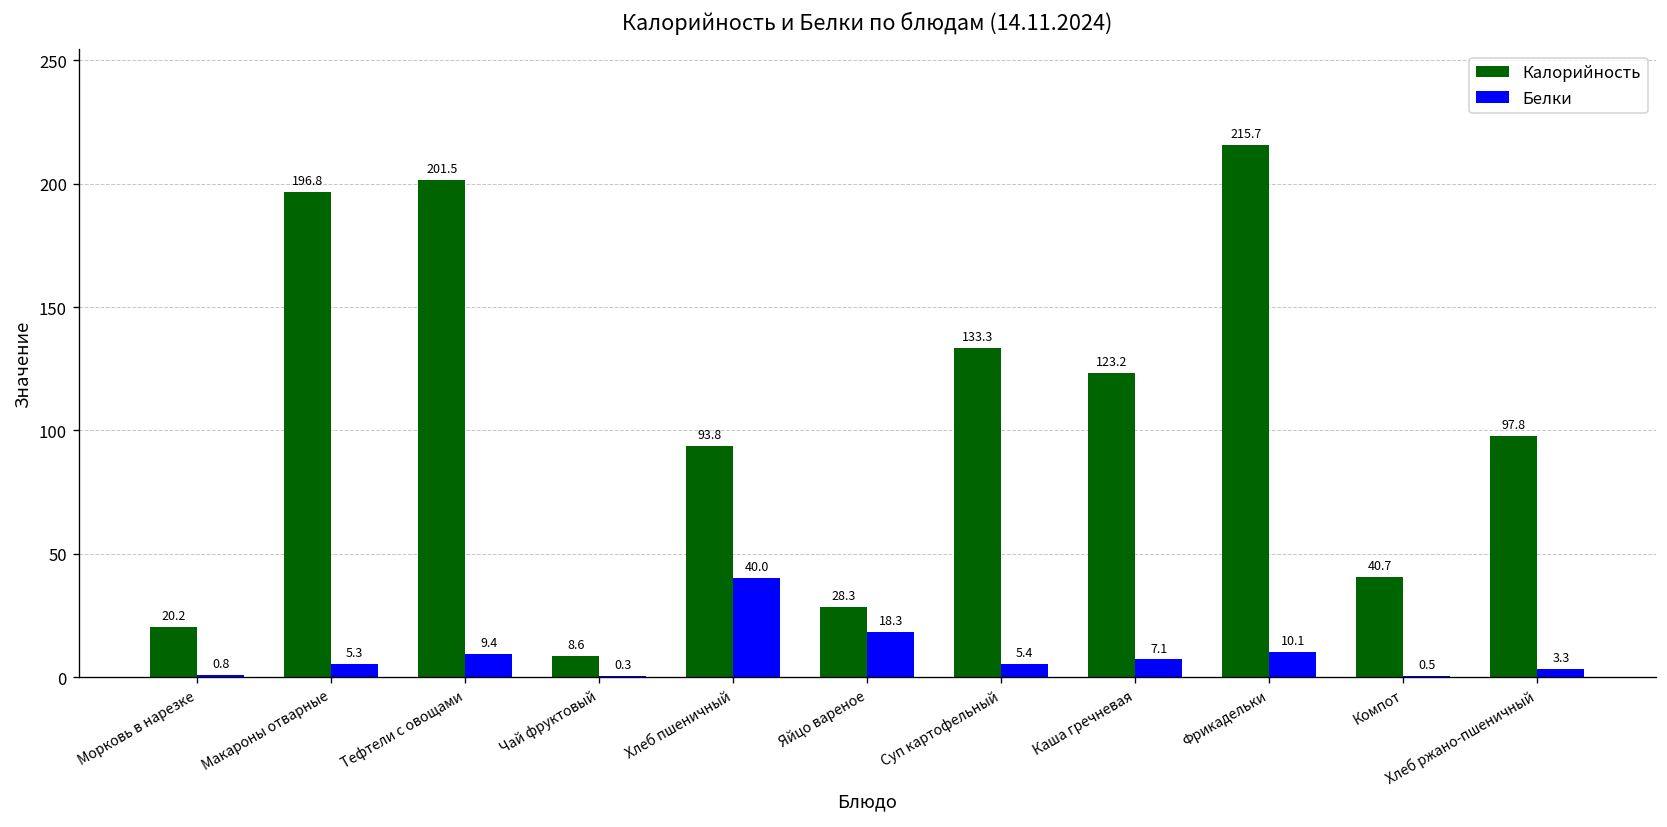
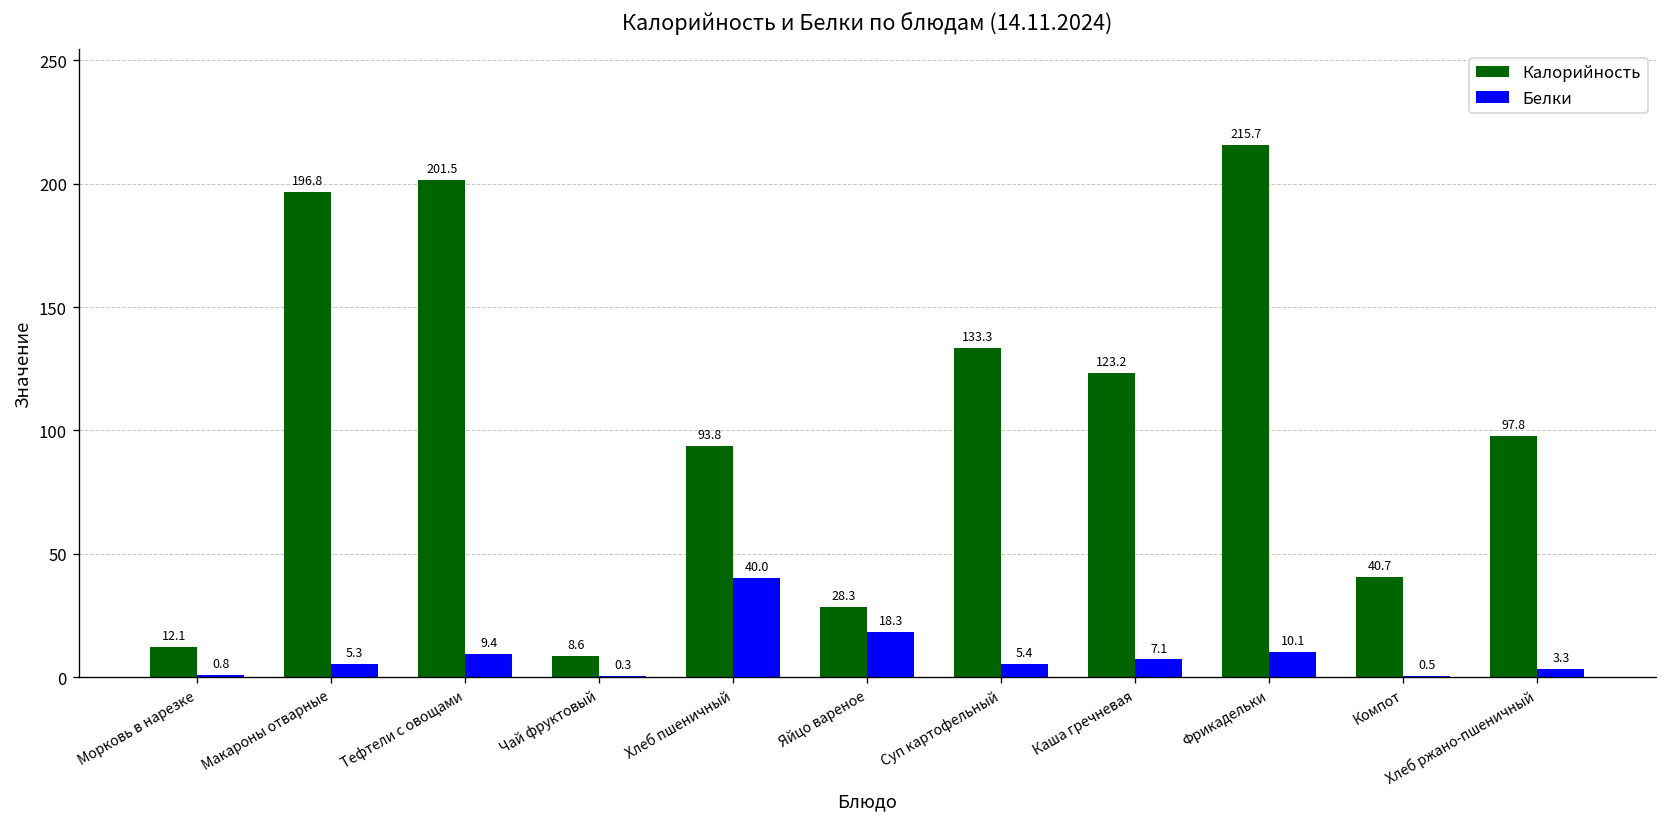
  {
    "Калорийность": {
-     "Морковь в нарезке": 20.2,
+     "Морковь в нарезке": 12.1,
      "Макароны отварные": 196.8,
      "Тефтели с овощами": 201.5,
      "Чай фруктовый": 8.6,
      "Хлеб пшеничный": 93.8,
      "Яйцо вареное": 28.3,
      "Суп картофельный": 133.3,
      "Каша гречневая": 123.2,
      "Фрикадельки": 215.7,
      "Компот": 40.7,
      "Хлеб ржано-пшеничный": 97.8
    },
    "Белки": {
      "Морковь в нарезке": 0.8,
      "Макароны отварные": 5.3,
      "Тефтели с овощами": 9.4,
      "Чай фруктовый": 0.3,
      "Хлеб пшеничный": 40.0,
      "Яйцо вареное": 18.3,
      "Суп картофельный": 5.4,
      "Каша гречневая": 7.1,
      "Фрикадельки": 10.1,
      "Компот": 0.5,
      "Хлеб ржано-пшеничный": 3.3
    }
  }
